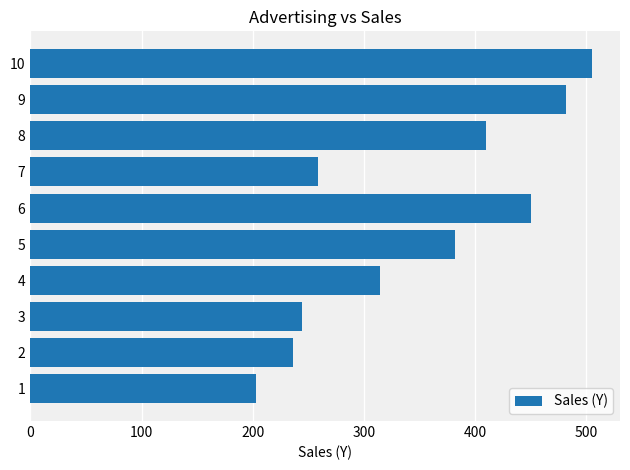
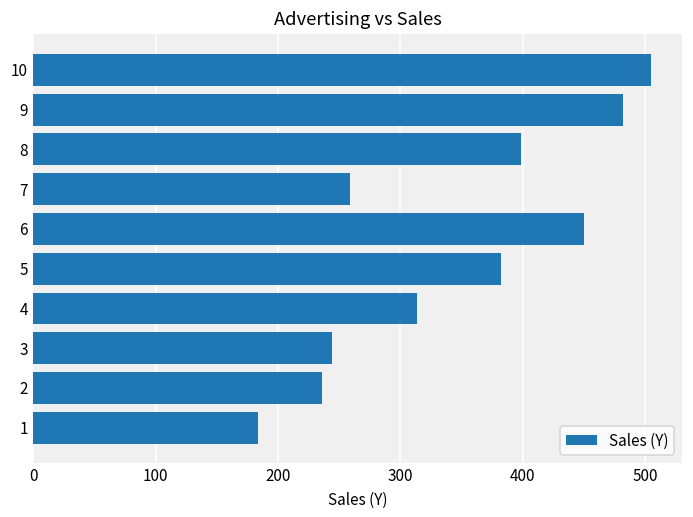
  {
    "10": 505,
    "9": 482,
-   "8": 410,
+   "8": 399,
    "7": 259,
    "6": 450,
    "5": 382,
    "4": 314,
    "3": 244,
    "2": 236,
-   "1": 203
+   "1": 184
  }
